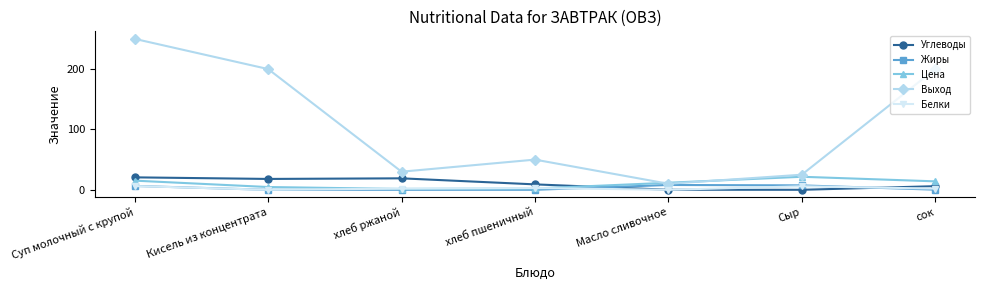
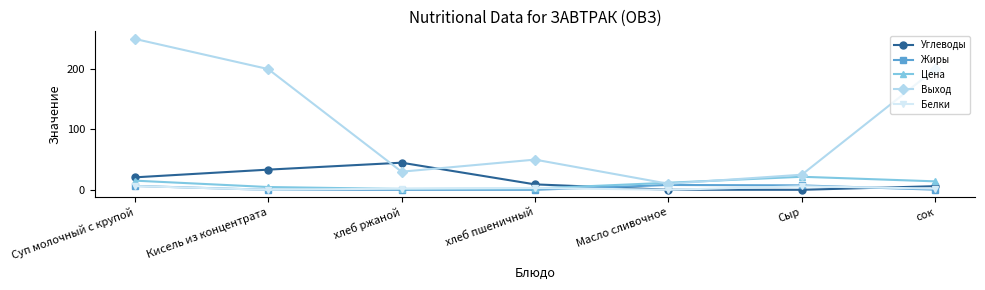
  {
    "Углеводы": {
      "Суп молочный с крупой": 20,
-     "Кисель из концентрата": 20,
-     "хлеб ржаной": 20,
+     "Кисель из концентрата": 30,
+     "хлеб ржаной": 40,
      "хлеб пшеничный": 10,
      "Сыр": 0
    }
  }
